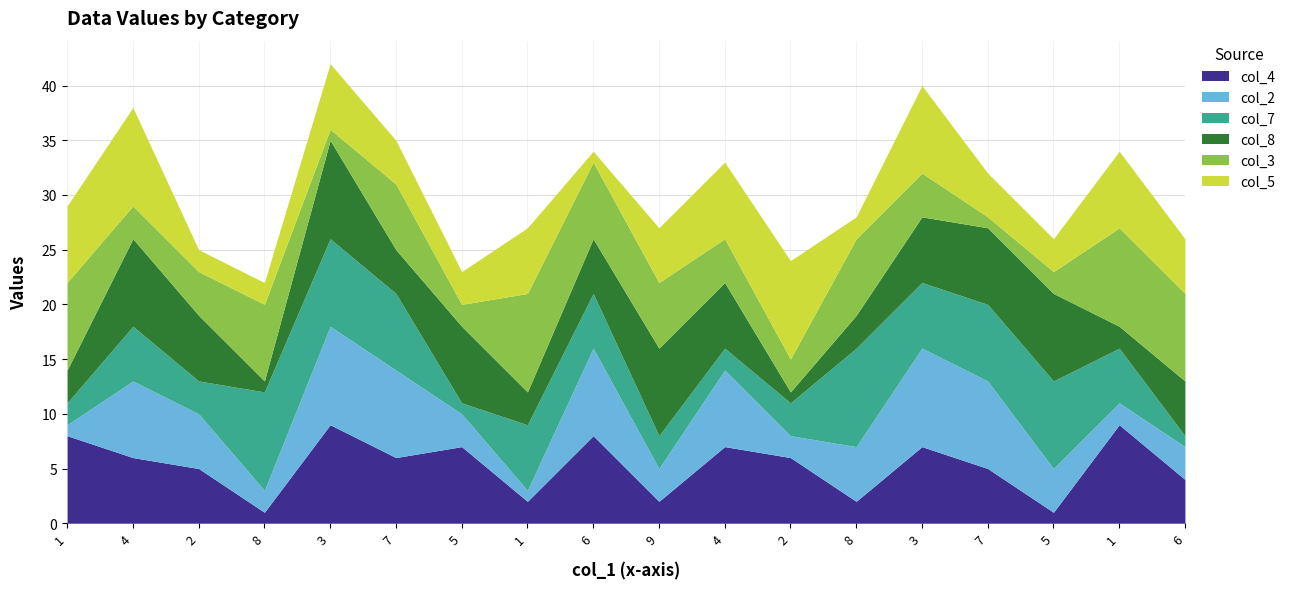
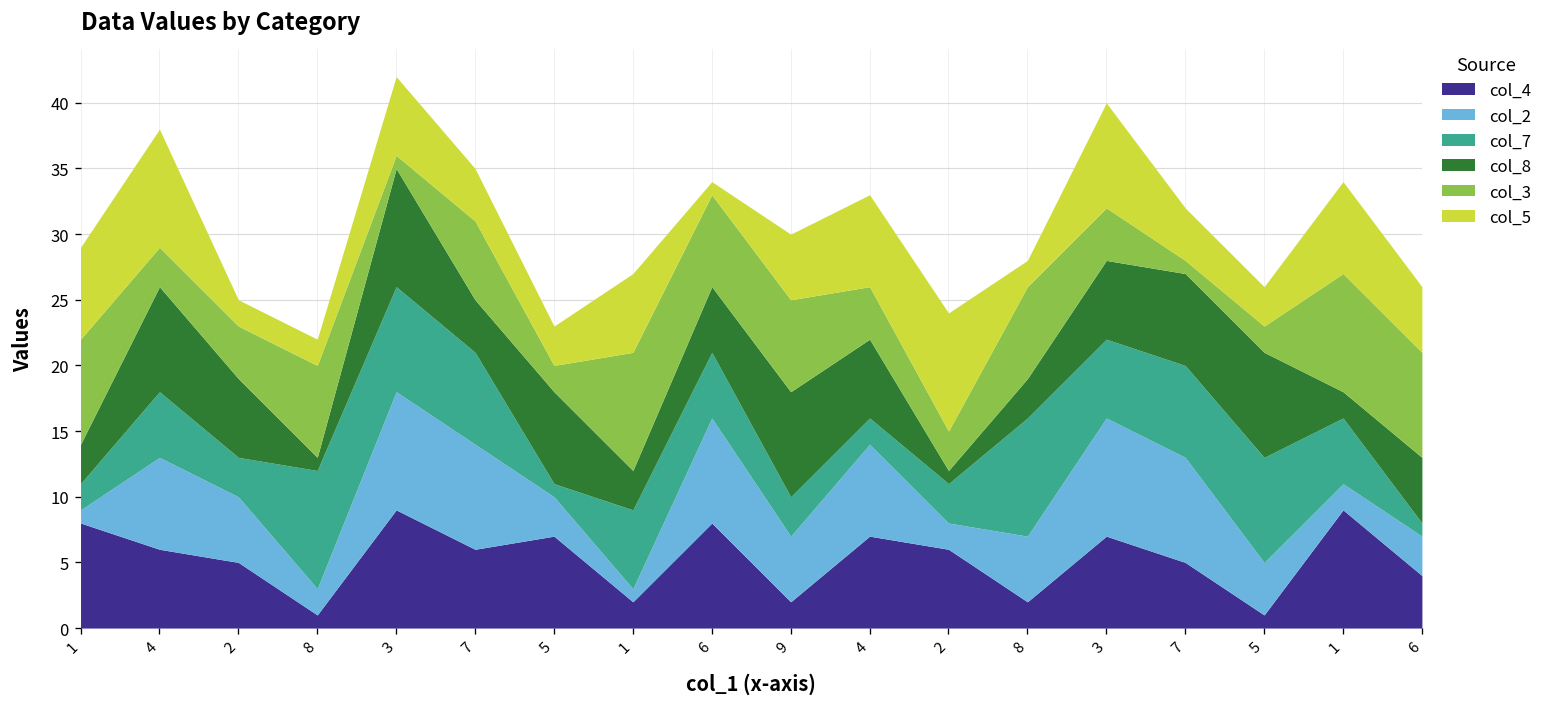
  {
    "col_2": {
-     "9": 3
+     "9": 5
    },
    "col_3": {
-     "9": 6
+     "9": 7
    },
    "col_5": {
      "9": 5
    }
  }
